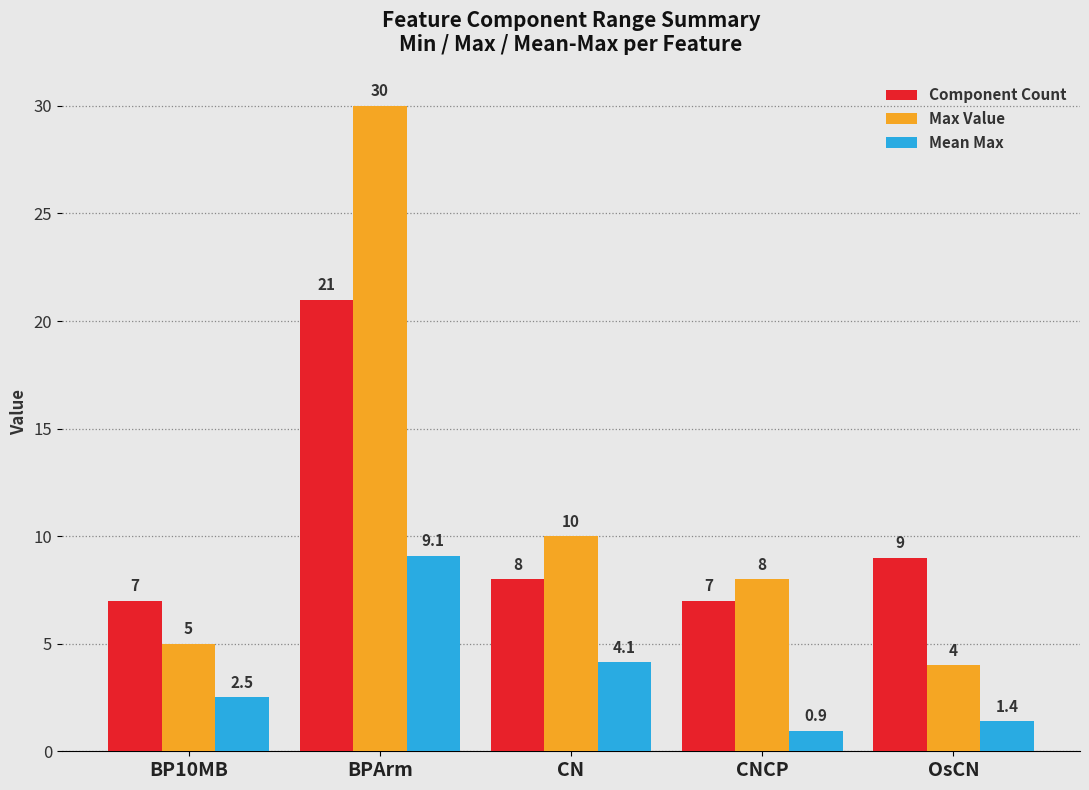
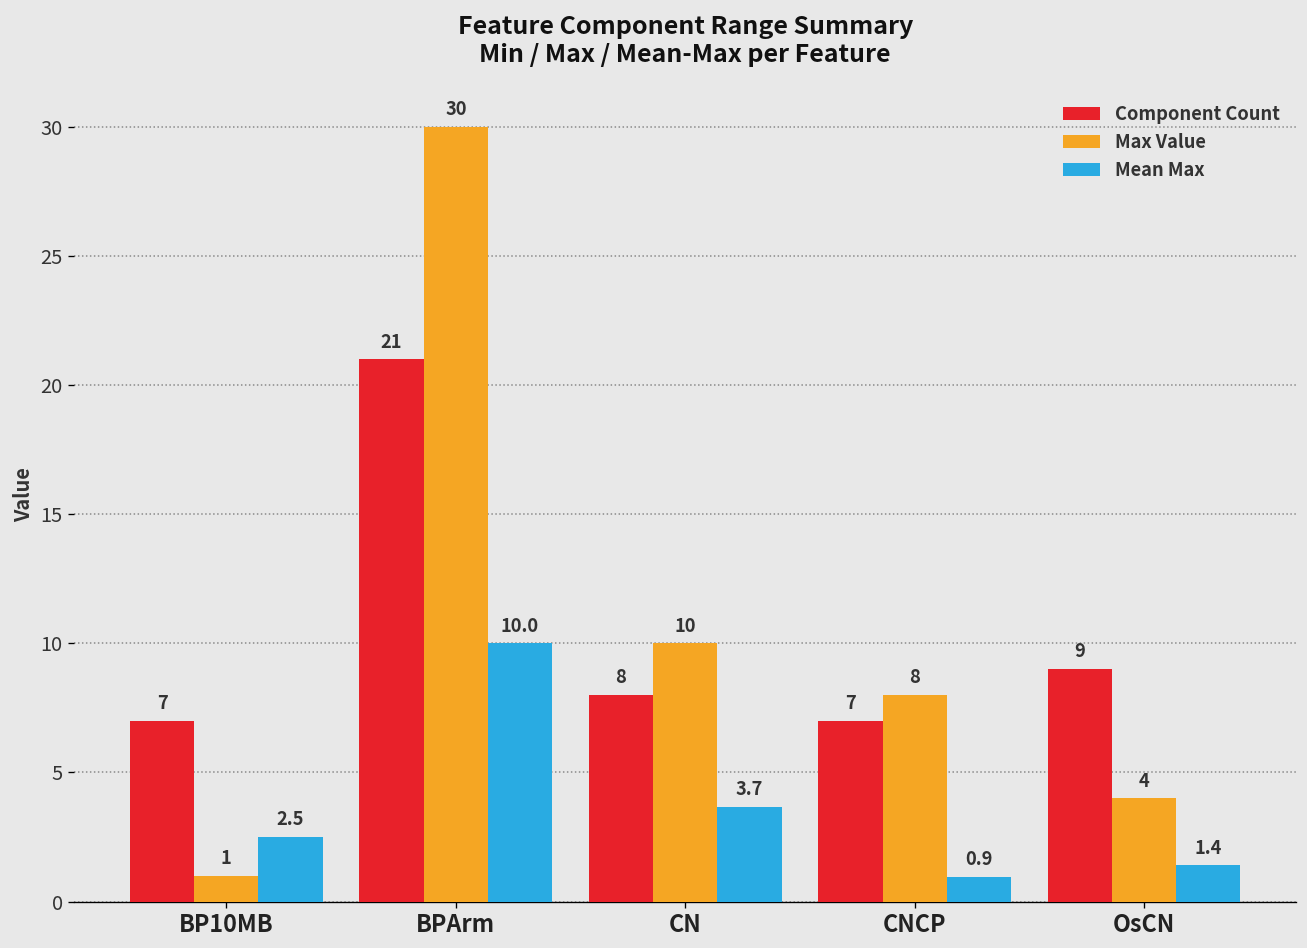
  {
    "Component Count": {
      "BP10MB": 7,
      "BPArm": 21,
      "CN": 8,
      "CNCP": 7,
      "OsCN": 9
    },
    "Max Value": {
-     "BP10MB": 5,
+     "BP10MB": 1,
      "BPArm": 30,
      "CN": 10,
      "CNCP": 8,
      "OsCN": 4
    },
    "Mean Max": {
      "BP10MB": 2.5,
-     "BPArm": 9.1,
-     "CN": 4.1,
+     "BPArm": 10.0,
+     "CN": 3.7,
      "CNCP": 0.9,
      "OsCN": 1.4
    }
  }
